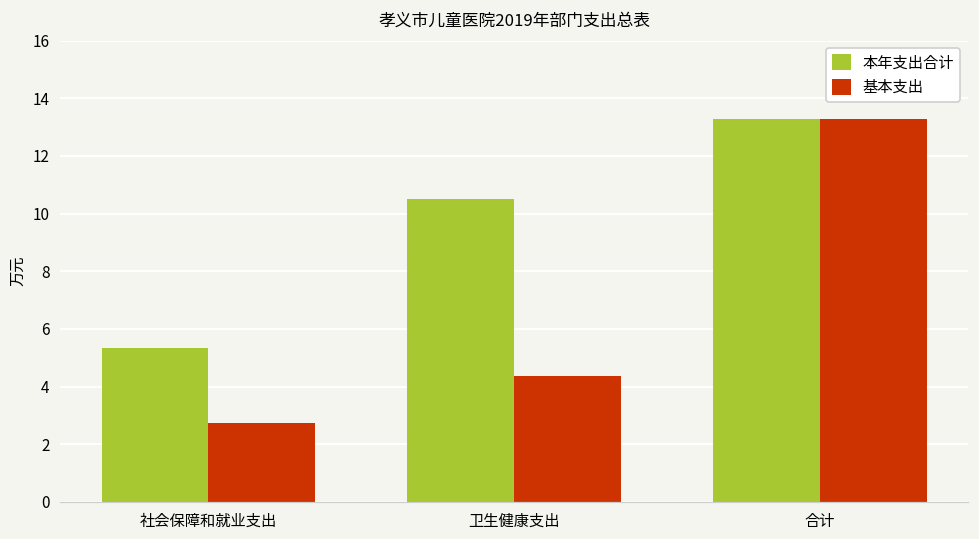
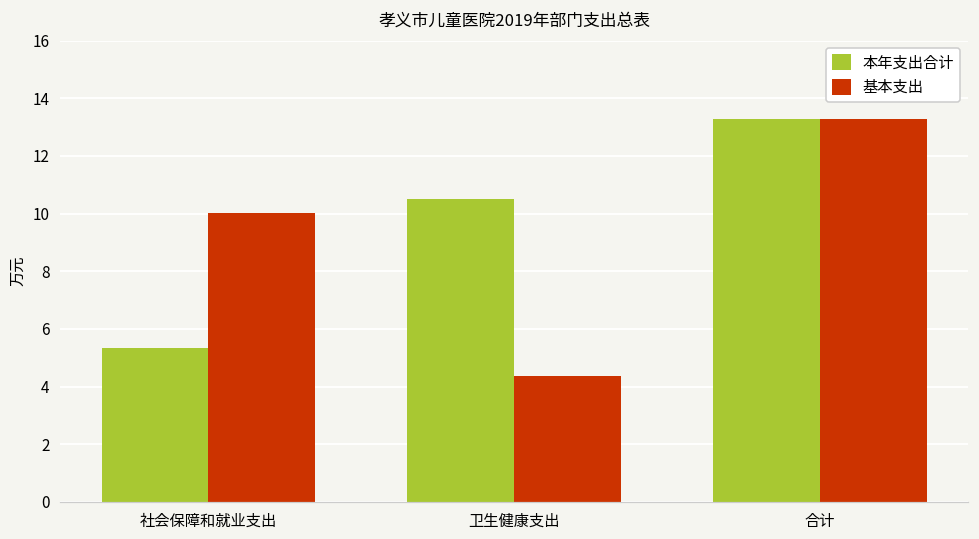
  {
    "本年支出合计": {
      "社会保障和就业支出": 5.4,
      "卫生健康支出": 10.5,
      "合计": 13.3
    },
    "基本支出": {
-     "社会保障和就业支出": 2.8,
+     "社会保障和就业支出": 10.0,
      "卫生健康支出": 4.4,
      "合计": 13.3
    }
  }
